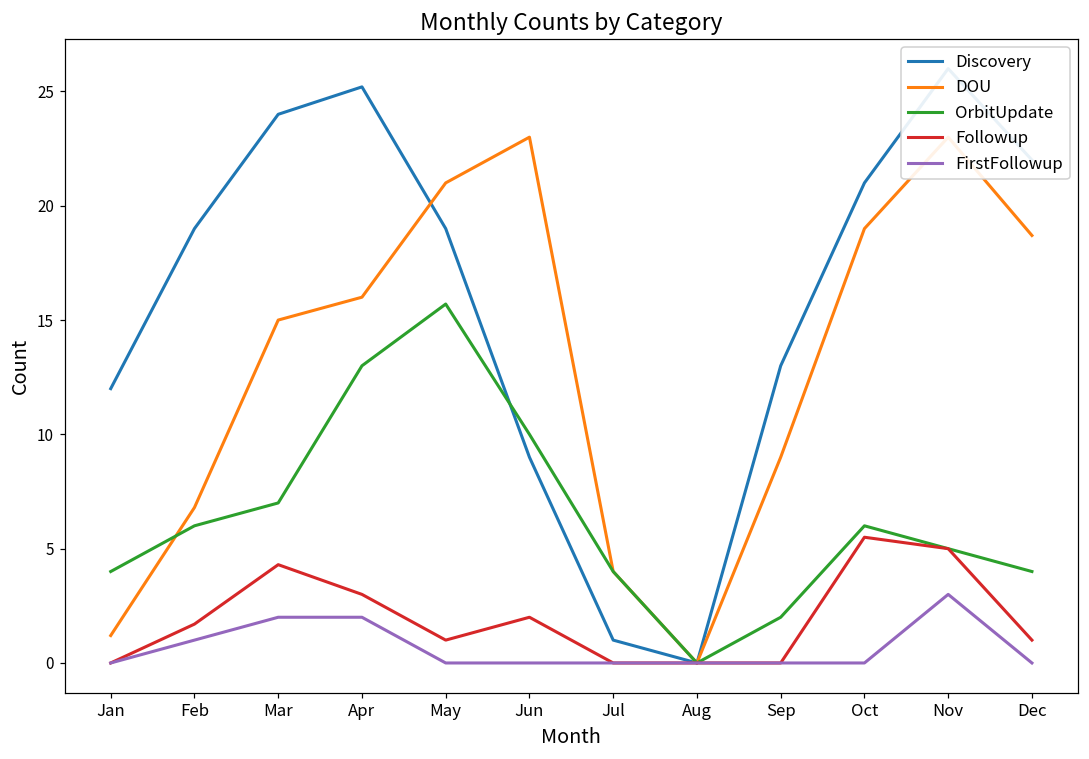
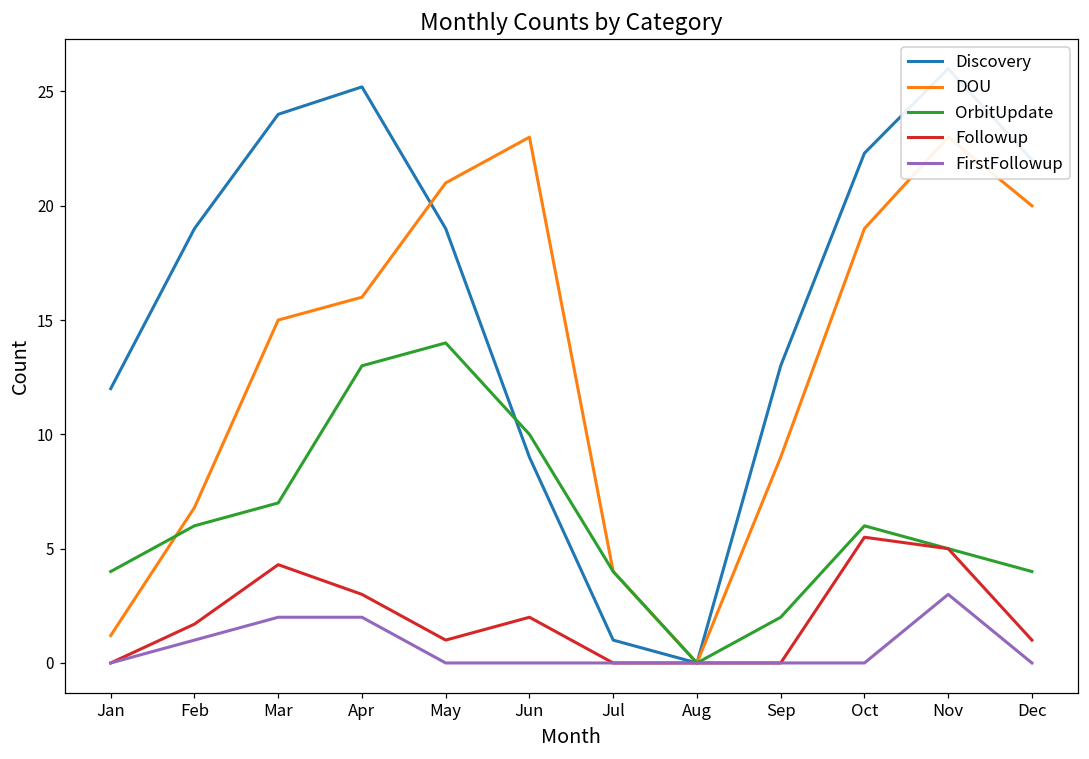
  {
    "Discovery": {
      "Jan": 12.0,
      "Feb": 19.0,
      "Mar": 24.0,
      "Apr": 25.2,
      "May": 19.0,
      "Jun": 9.0,
      "Jul": 1.0,
      "Sep": 13.0,
-     "Oct": 21.0
+     "Oct": 22.3
    },
    "DOU": {
      "Jan": 1.2,
      "Feb": 6.8,
      "Mar": 15.0,
      "Apr": 16.0,
      "May": 21.0,
      "Jun": 23.0,
      "Sep": 9.0,
      "Oct": 19.0,
-     "Dec": 18.7
+     "Dec": 20.0
    },
    "OrbitUpdate": {
      "Jan": 4.0,
      "Feb": 6.0,
      "Mar": 7.0,
      "Apr": 13.0,
-     "May": 15.7,
+     "May": 14.0,
      "Jun": 10.0,
      "Sep": 2.0,
      "Oct": 6.0,
      "Dec": 4.0
    },
    "Followup": {
      "Feb": 1.7,
      "Mar": 4.3,
      "Apr": 3.0,
      "May": 1.0,
      "Jun": 2.0,
      "Oct": 5.5,
      "Dec": 1.0
    },
    "FirstFollowup": {
      "Feb": 1.0,
      "Mar": 2.0,
      "Apr": 2.0,
      "May": 0.0,
      "Jun": 0.0,
      "Oct": 0.0,
      "Nov": 3.0,
      "Dec": 0.0
    }
  }
